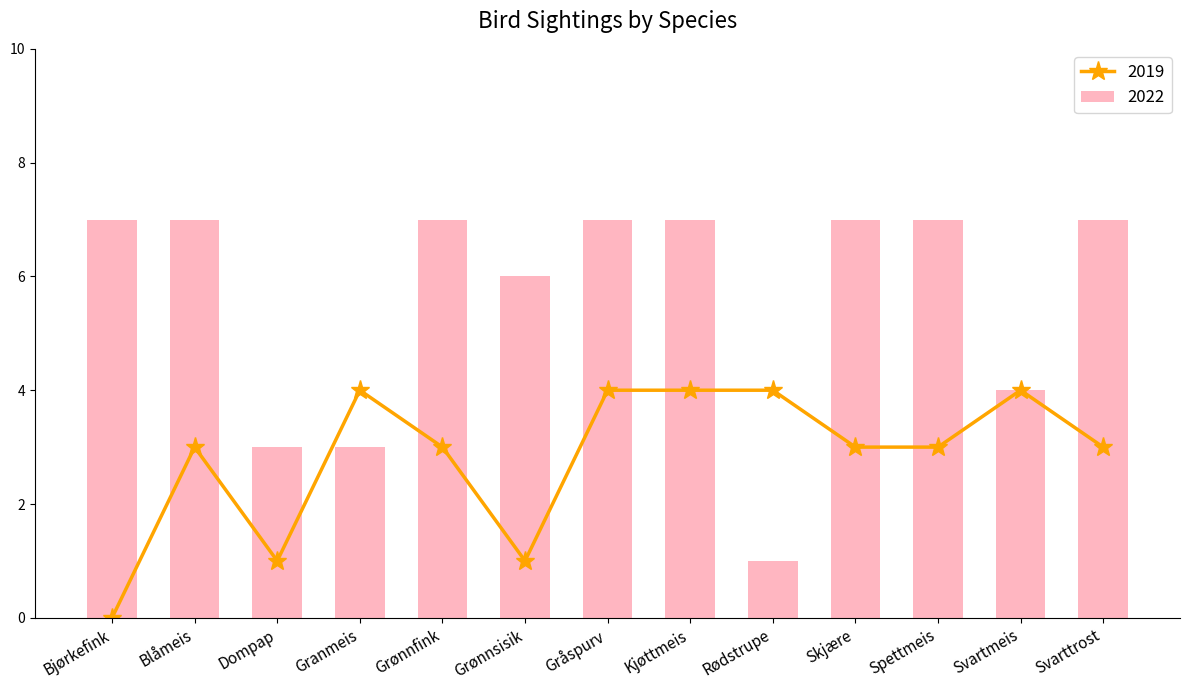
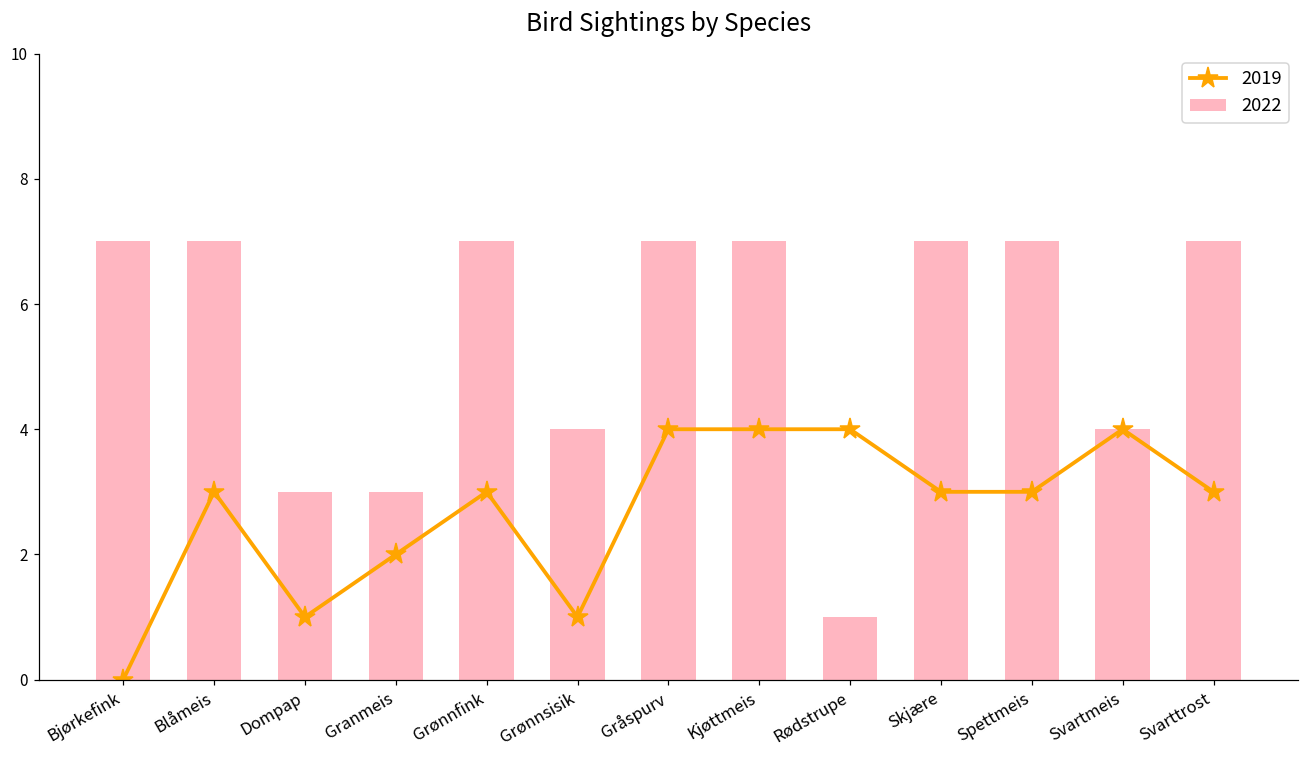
  {
    "2019": {
      "Bjørkefink": 0,
      "Blåmeis": 3,
      "Dompap": 1,
-     "Granmeis": 4,
+     "Granmeis": 2,
      "Grønnfink": 3,
      "Grønnsisik": 1,
      "Gråspurv": 4,
      "Kjøttmeis": 4,
      "Rødstrupe": 4,
      "Skjære": 3,
      "Spettmeis": 3,
      "Svartmeis": 4,
      "Svarttrost": 3
    },
    "2022": {
      "Bjørkefink": 7,
      "Blåmeis": 7,
      "Dompap": 3,
      "Granmeis": 3,
      "Grønnfink": 7,
-     "Grønnsisik": 6,
+     "Grønnsisik": 4,
      "Gråspurv": 7,
      "Kjøttmeis": 7,
      "Rødstrupe": 1,
      "Skjære": 7,
      "Spettmeis": 7,
      "Svartmeis": 4,
      "Svarttrost": 7
    }
  }
